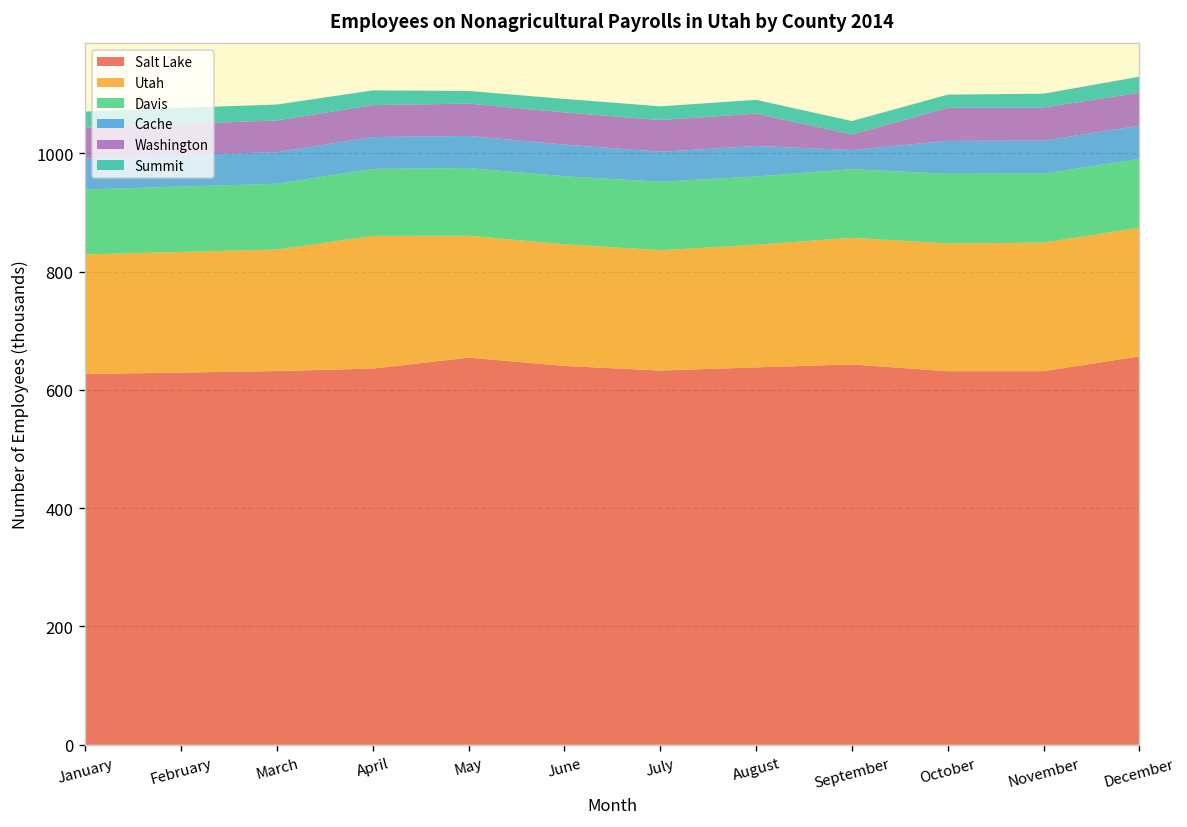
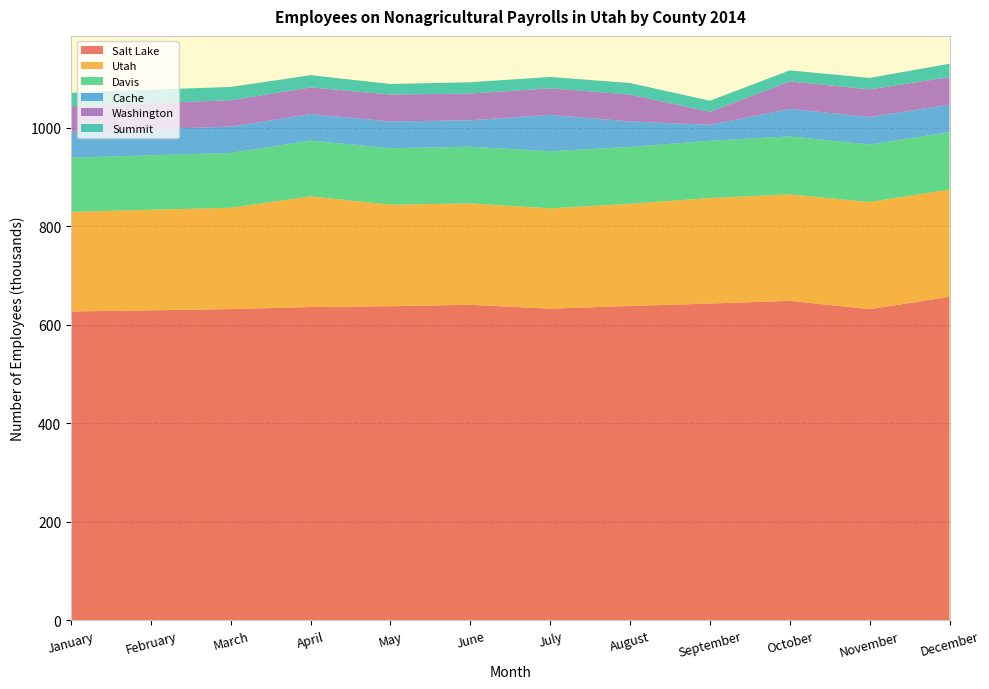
  {
    "Salt Lake": {
      "January": 630,
      "February": 630,
      "March": 630,
      "April": 640,
-     "May": 650,
+     "May": 640,
      "June": 640,
      "July": 630,
      "August": 640,
      "September": 640,
-     "October": 630,
+     "October": 650,
      "November": 630,
      "December": 660
    },
    "Utah": {
      "January": 200,
      "February": 200,
      "March": 210,
      "April": 220,
      "May": 210,
      "June": 210,
      "July": 200,
      "August": 210,
      "September": 210,
      "October": 220,
      "November": 220,
      "December": 220
    },
    "Cache": {
      "January": 50,
      "March": 50,
      "April": 50,
      "May": 50,
      "June": 50,
-     "July": 50,
+     "July": 70,
      "August": 50,
      "September": 30,
      "October": 60,
      "November": 60,
      "December": 60
    },
    "Washington": {
      "January": 50,
      "March": 50,
      "April": 50,
      "May": 50,
      "June": 50,
      "July": 50,
      "August": 50,
      "September": 30,
      "October": 60,
      "November": 60,
      "December": 60
    }
  }
